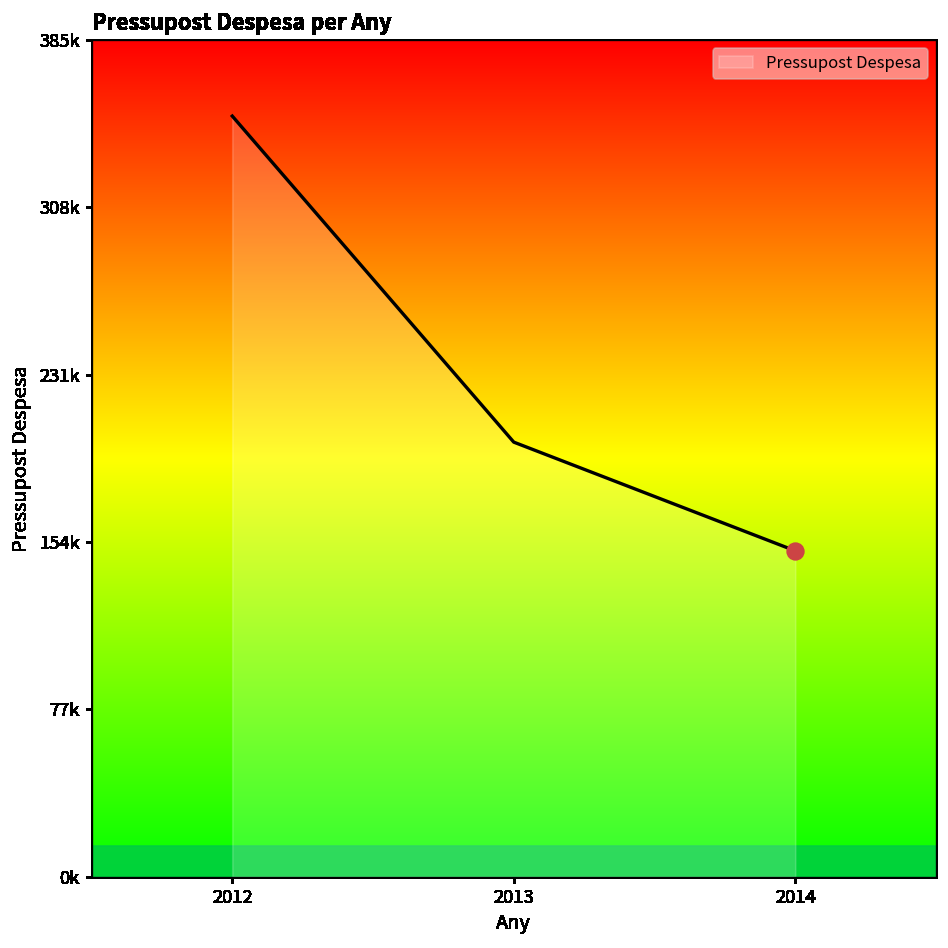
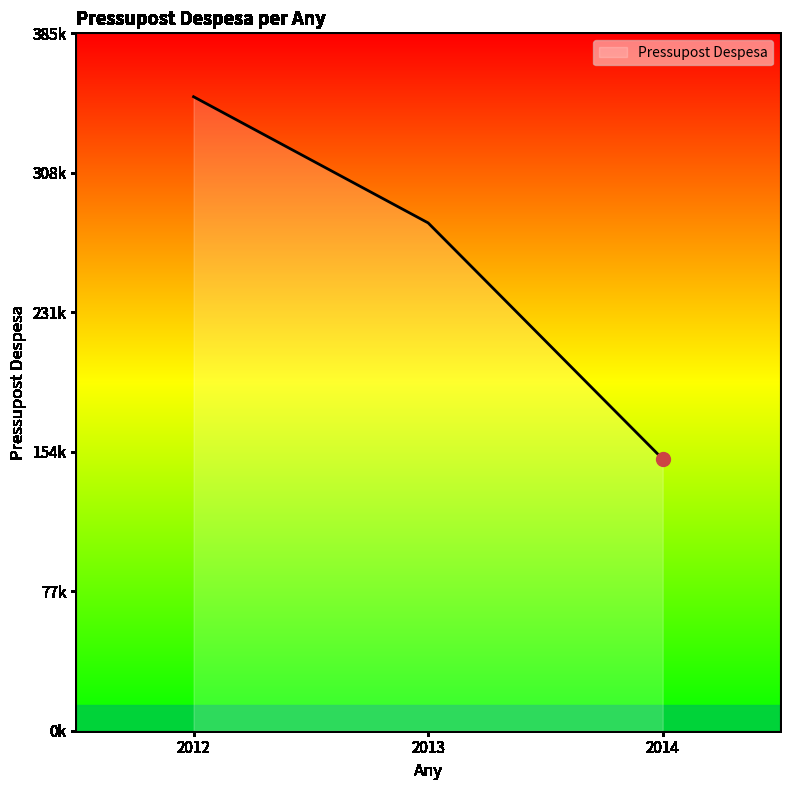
  {
    "Pressupost Despesa": {
      "2012": 350000,
-     "2013": 200000
+     "2013": 280000
    }
  }
